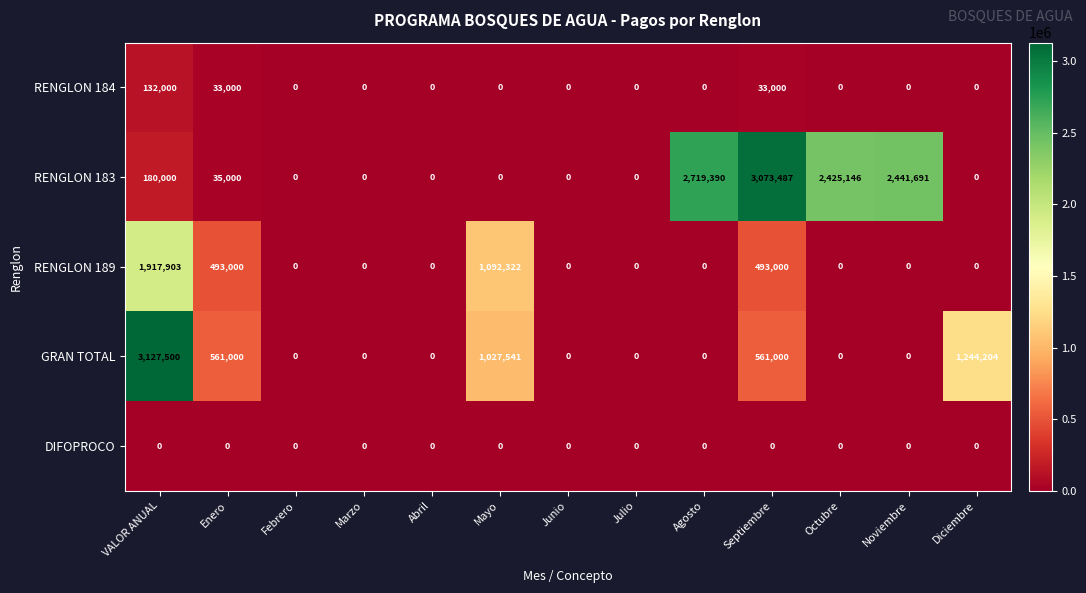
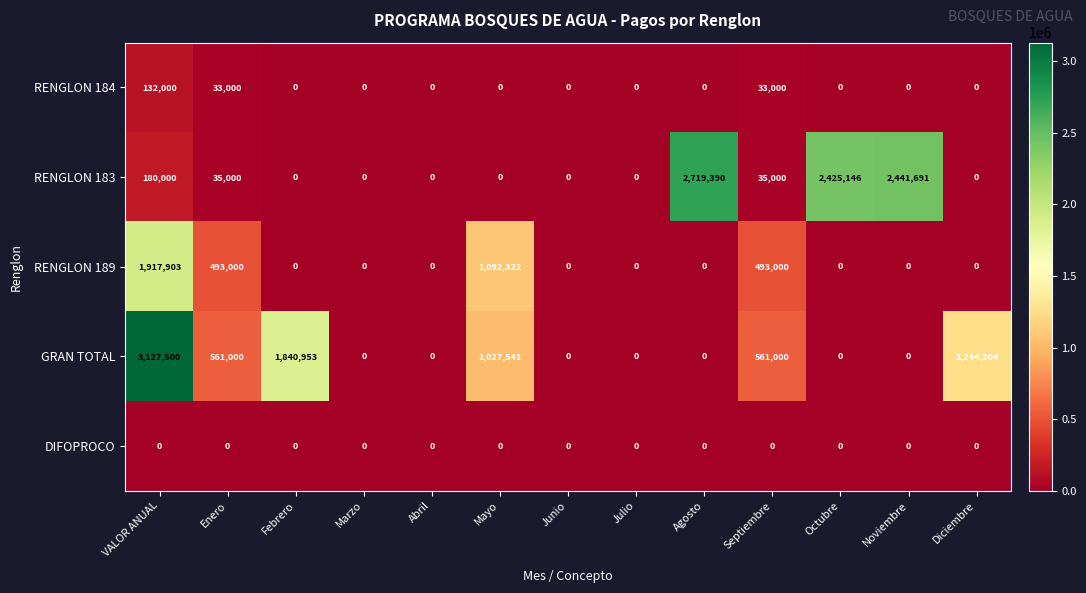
  {
    "RENGLON 184": {
      "VALOR ANUAL": "132,000",
      "Enero": "33,000",
      "Febrero": "0",
      "Marzo": "0",
      "Abril": "0",
      "Mayo": "0",
      "Junio": "0",
      "Julio": "0",
      "Agosto": "0",
      "Septiembre": "33,000",
      "Octubre": "0",
      "Noviembre": "0",
      "Diciembre": "0"
    },
    "RENGLON 183": {
      "VALOR ANUAL": "180,000",
      "Enero": "35,000",
      "Febrero": "0",
      "Marzo": "0",
      "Abril": "0",
      "Mayo": "0",
      "Junio": "0",
      "Julio": "0",
      "Agosto": "2,719,390",
-     "Septiembre": "3,073,487",
+     "Septiembre": "35,000",
      "Octubre": "2,425,146",
      "Noviembre": "2,441,691",
      "Diciembre": "0"
    },
    "RENGLON 189": {
      "VALOR ANUAL": "1,917,903",
      "Enero": "493,000",
      "Febrero": "0",
      "Marzo": "0",
      "Abril": "0",
      "Mayo": "1,092,322",
      "Junio": "0",
      "Julio": "0",
      "Agosto": "0",
      "Septiembre": "493,000",
      "Octubre": "0",
      "Noviembre": "0",
      "Diciembre": "0"
    },
    "GRAN TOTAL": {
      "VALOR ANUAL": "3,127,500",
      "Enero": "561,000",
-     "Febrero": "0",
+     "Febrero": "1,840,953",
      "Marzo": "0",
      "Abril": "0",
      "Mayo": "1,027,541",
      "Junio": "0",
      "Julio": "0",
      "Agosto": "0",
      "Septiembre": "561,000",
      "Octubre": "0",
      "Noviembre": "0",
      "Diciembre": "1,244,204"
    },
    "DIFOPROCO": {
      "VALOR ANUAL": "0",
      "Enero": "0",
      "Febrero": "0",
      "Marzo": "0",
      "Abril": "0",
      "Mayo": "0",
      "Junio": "0",
      "Julio": "0",
      "Agosto": "0",
      "Septiembre": "0",
      "Octubre": "0",
      "Noviembre": "0",
      "Diciembre": "0"
    }
  }
